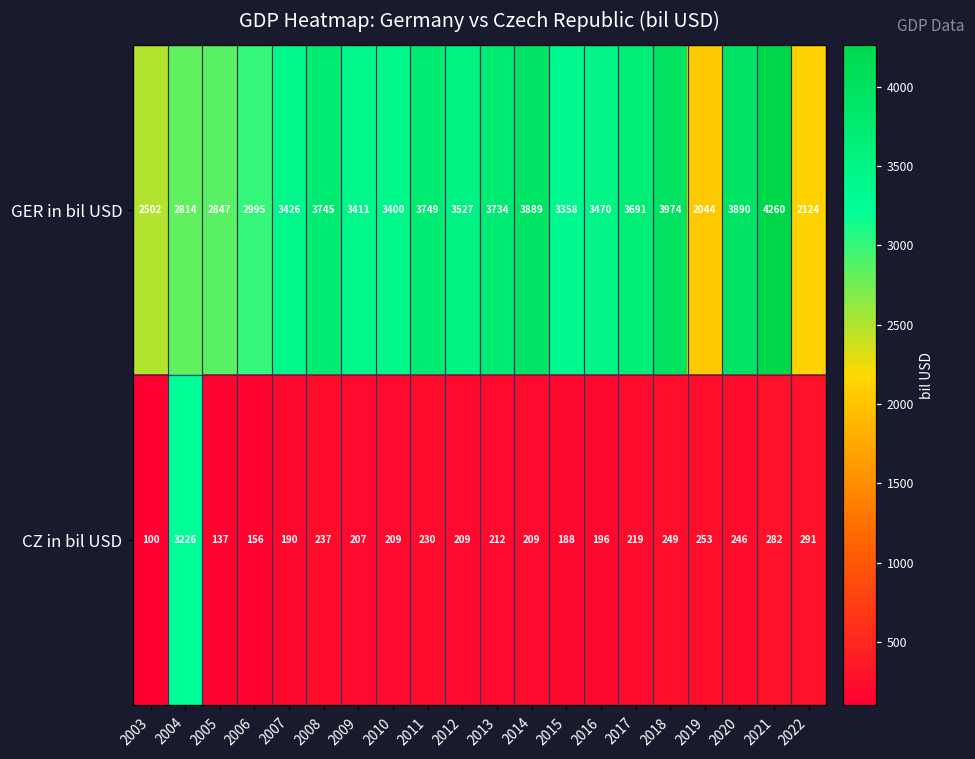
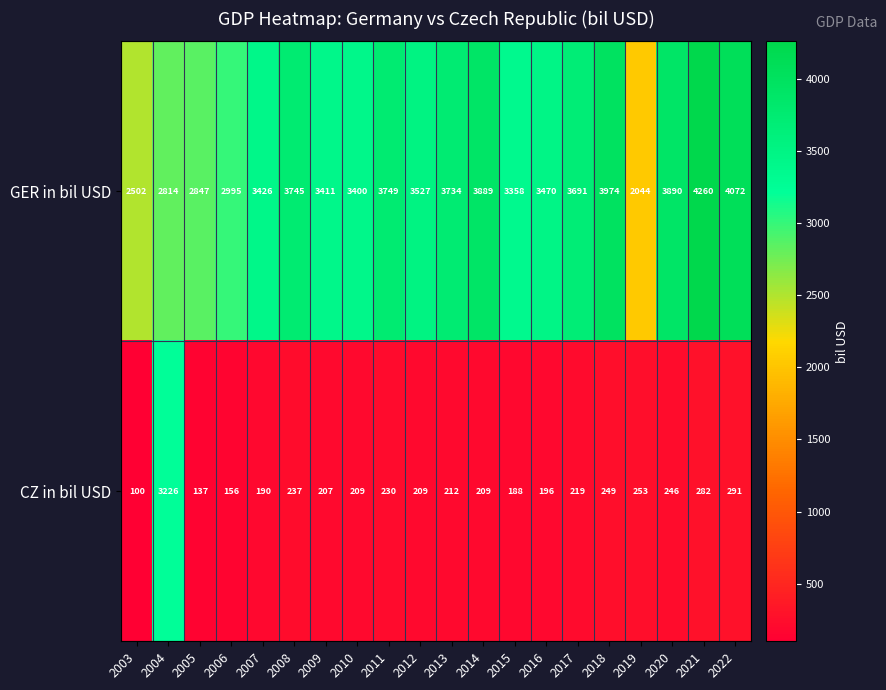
  {
    "GER in bil USD": {
      "2003": 2502,
      "2004": 2814,
      "2005": 2847,
      "2006": 2995,
      "2007": 3426,
      "2008": 3745,
      "2009": 3411,
      "2010": 3400,
      "2011": 3749,
      "2012": 3527,
      "2013": 3734,
      "2014": 3889,
      "2015": 3358,
      "2016": 3470,
      "2017": 3691,
      "2018": 3974,
      "2019": 2044,
      "2020": 3890,
      "2021": 4260,
-     "2022": 2124
+     "2022": 4072
    },
    "CZ in bil USD": {
      "2003": 100,
      "2004": 3226,
      "2005": 137,
      "2006": 156,
      "2007": 190,
      "2008": 237,
      "2009": 207,
      "2010": 209,
      "2011": 230,
      "2012": 209,
      "2013": 212,
      "2014": 209,
      "2015": 188,
      "2016": 196,
      "2017": 219,
      "2018": 249,
      "2019": 253,
      "2020": 246,
      "2021": 282,
      "2022": 291
    }
  }
